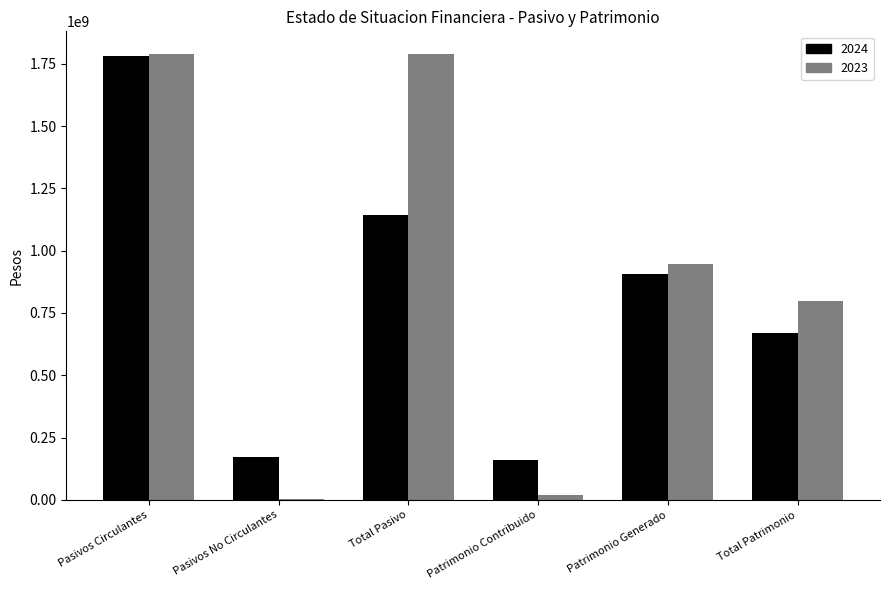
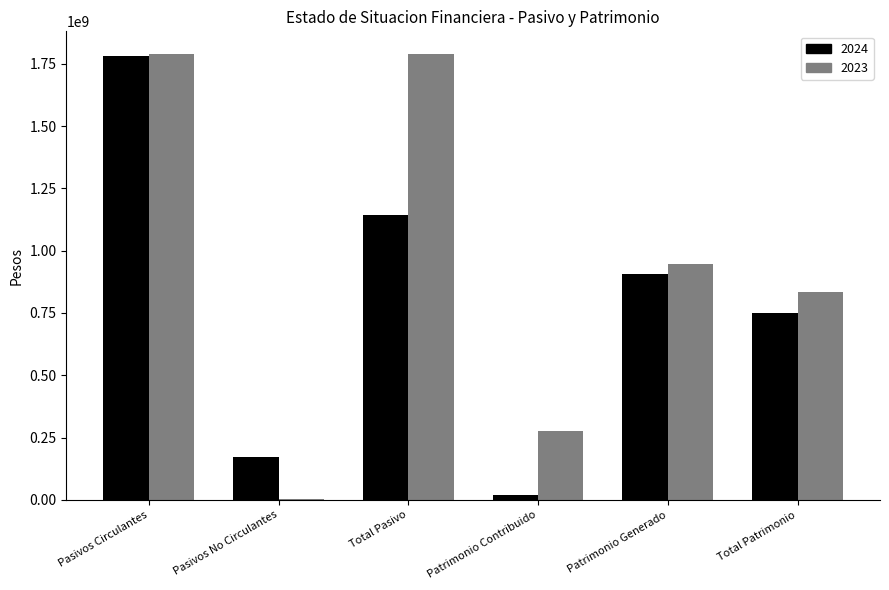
  {
    "2024": {
      "Pasivos Circulantes": 1780000000,
      "Pasivos No Circulantes": 170000000,
      "Total Pasivo": 1140000000,
-     "Patrimonio Contribuido": 160000000,
+     "Patrimonio Contribuido": 20000000,
      "Patrimonio Generado": 910000000,
-     "Total Patrimonio": 670000000
+     "Total Patrimonio": 750000000
    },
    "2023": {
      "Pasivos Circulantes": 1790000000,
      "Total Pasivo": 1790000000,
-     "Patrimonio Contribuido": 20000000,
+     "Patrimonio Contribuido": 270000000,
      "Patrimonio Generado": 950000000,
-     "Total Patrimonio": 800000000
+     "Total Patrimonio": 830000000
    }
  }
